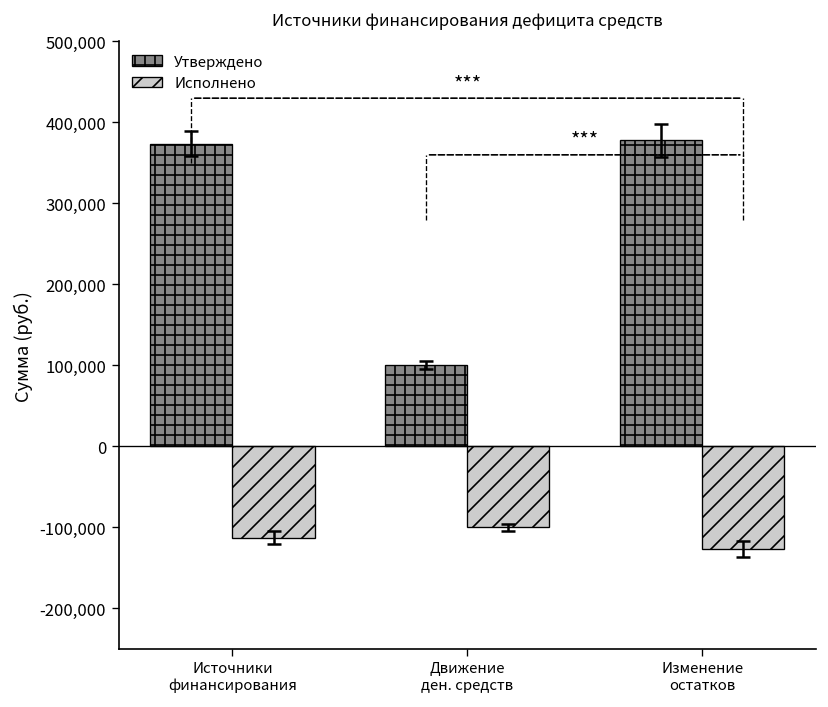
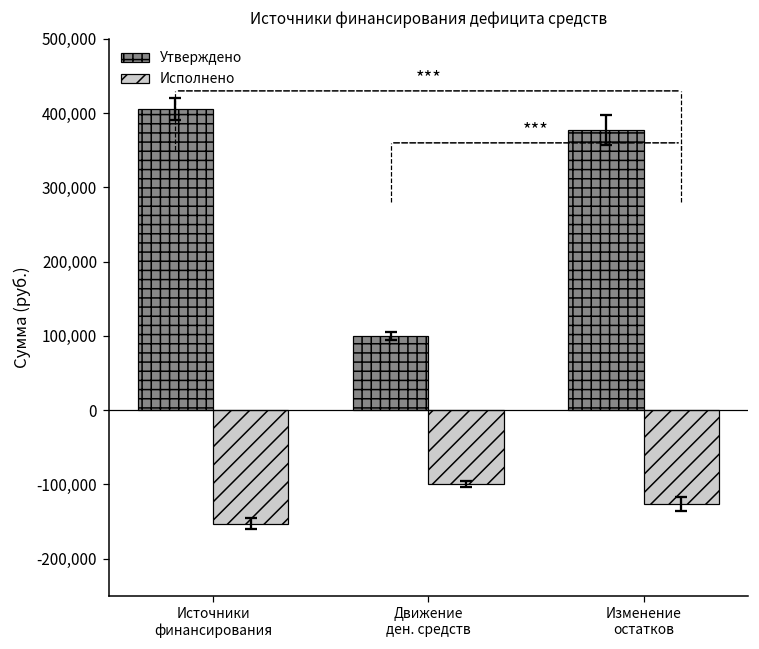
  {
    "Утверждено": {
-     "Источники финансирования": "370,000",
+     "Источники финансирования": "410,000",
      "Движение ден. средств": "100,000",
      "Изменение остатков": "380,000"
    },
    "Исполнено": {
-     "Источники финансирования": "-110,000",
+     "Источники финансирования": "-150,000",
      "Движение ден. средств": "-100,000",
      "Изменение остатков": "-130,000"
    }
  }
